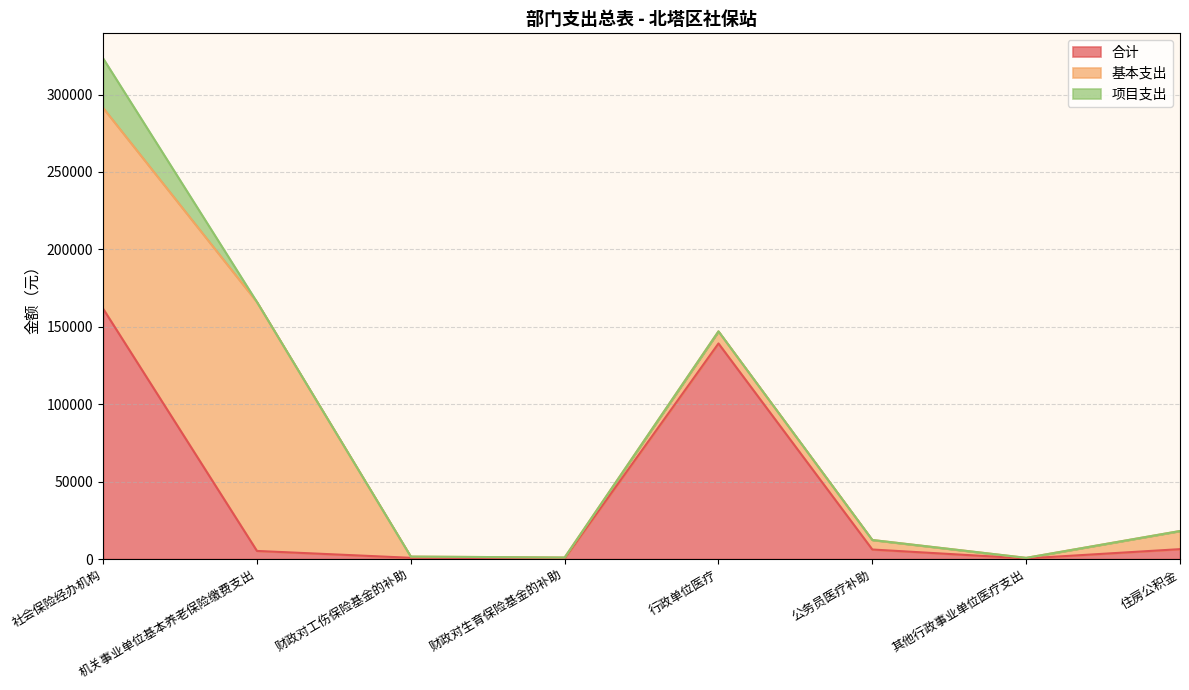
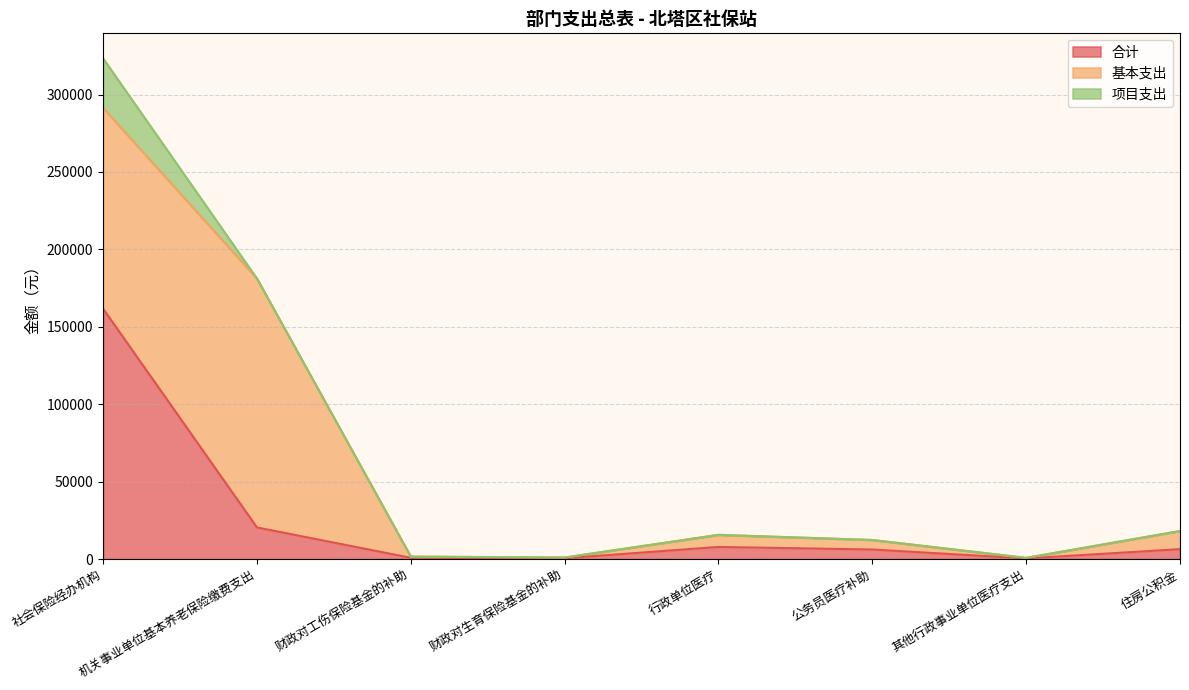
  {
    "合计": {
      "社会保险经办机构": 162000,
-     "机关事业单位基本养老保险缴费支出": 5000,
-     "行政单位医疗": 139000,
+     "机关事业单位基本养老保险缴费支出": 20000,
+     "行政单位医疗": 8000,
      "公务员医疗补助": 6000,
      "住房公积金": 6000
    },
    "基本支出": {
      "社会保险经办机构": 130000
    },
    "项目支出": {
      "社会保险经办机构": 32000
    }
  }
